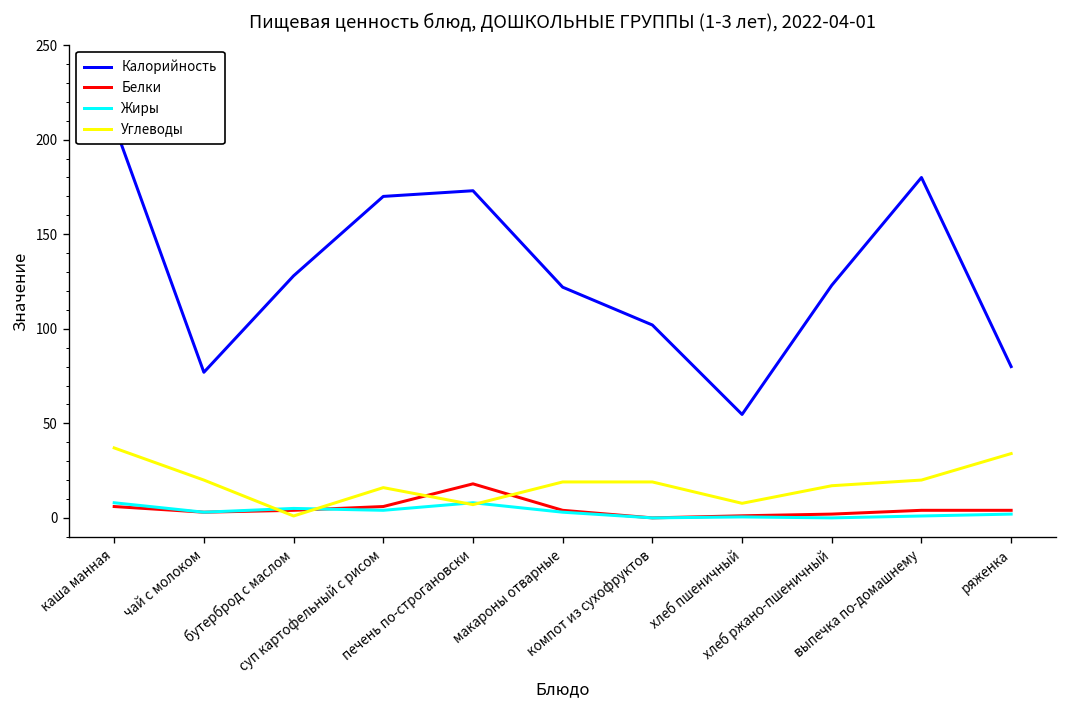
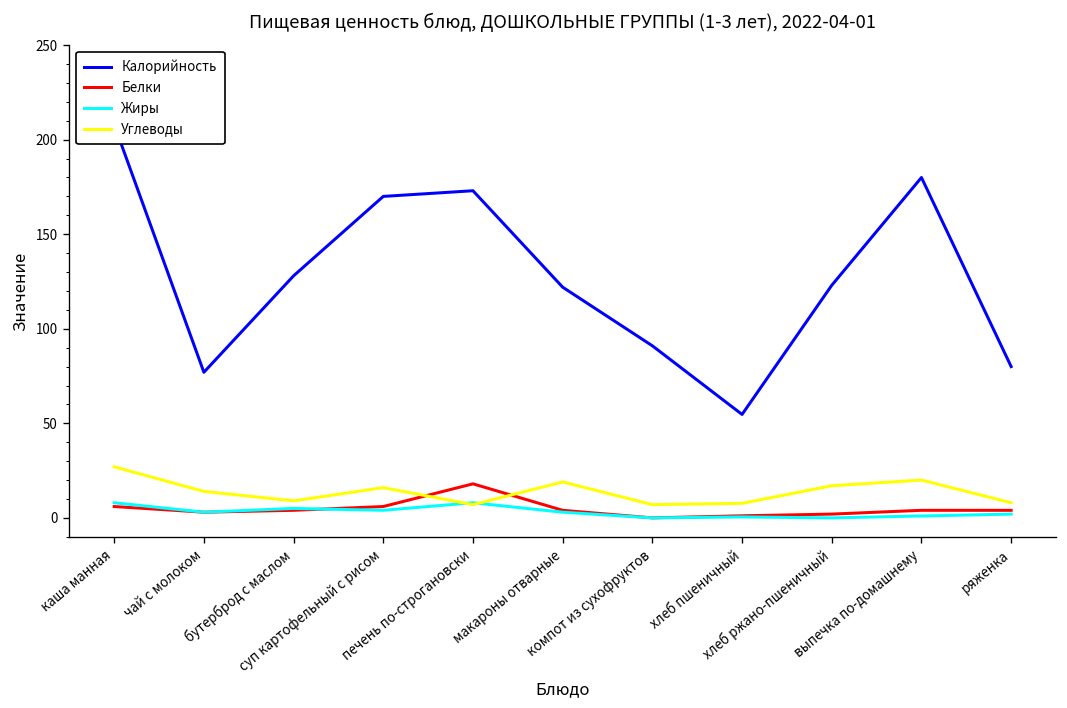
  {
    "Калорийность": {
      "чай с молоком": 77,
      "бутерброд с маслом": 128,
      "суп картофельный с рисом": 170,
      "печень по-строгановски": 173,
      "макароны отварные": 122,
-     "компот из сухофруктов": 102,
+     "компот из сухофруктов": 91,
      "хлеб пшеничный": 55,
      "хлеб ржано-пшеничный": 123,
      "выпечка по-домашнему": 180,
      "ряженка": 80
    },
    "Белки": {
      "каша манная": 6,
      "суп картофельный с рисом": 6,
      "печень по-строгановски": 18,
      "хлеб ржано-пшеничный": 2,
      "выпечка по-домашнему": 4,
      "ряженка": 4
    },
    "Жиры": {
      "каша манная": 8,
      "суп картофельный с рисом": 4,
      "хлеб ржано-пшеничный": 0,
      "выпечка по-домашнему": 1,
      "ряженка": 2
    },
    "Углеводы": {
-     "каша манная": 37,
-     "чай с молоком": 20,
-     "бутерброд с маслом": 1,
+     "каша манная": 27,
+     "чай с молоком": 14,
+     "бутерброд с маслом": 9,
      "суп картофельный с рисом": 16,
      "макароны отварные": 19,
-     "компот из сухофруктов": 19,
+     "компот из сухофруктов": 7,
      "хлеб пшеничный": 8,
      "хлеб ржано-пшеничный": 17,
      "выпечка по-домашнему": 20,
-     "ряженка": 34
+     "ряженка": 8
    }
  }
